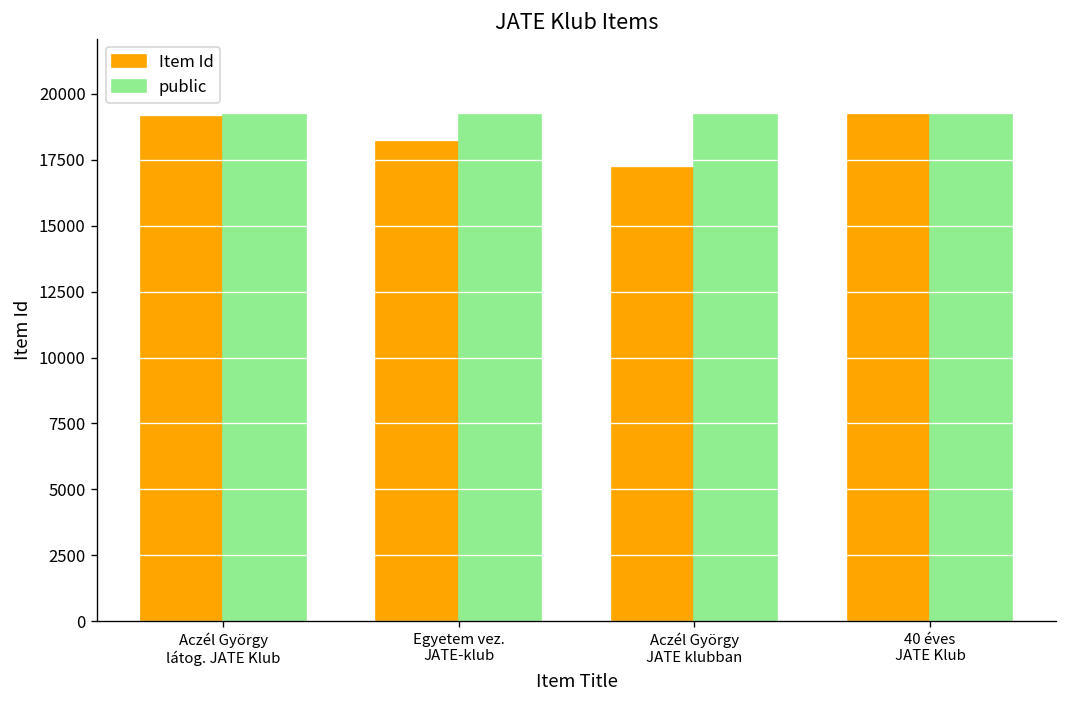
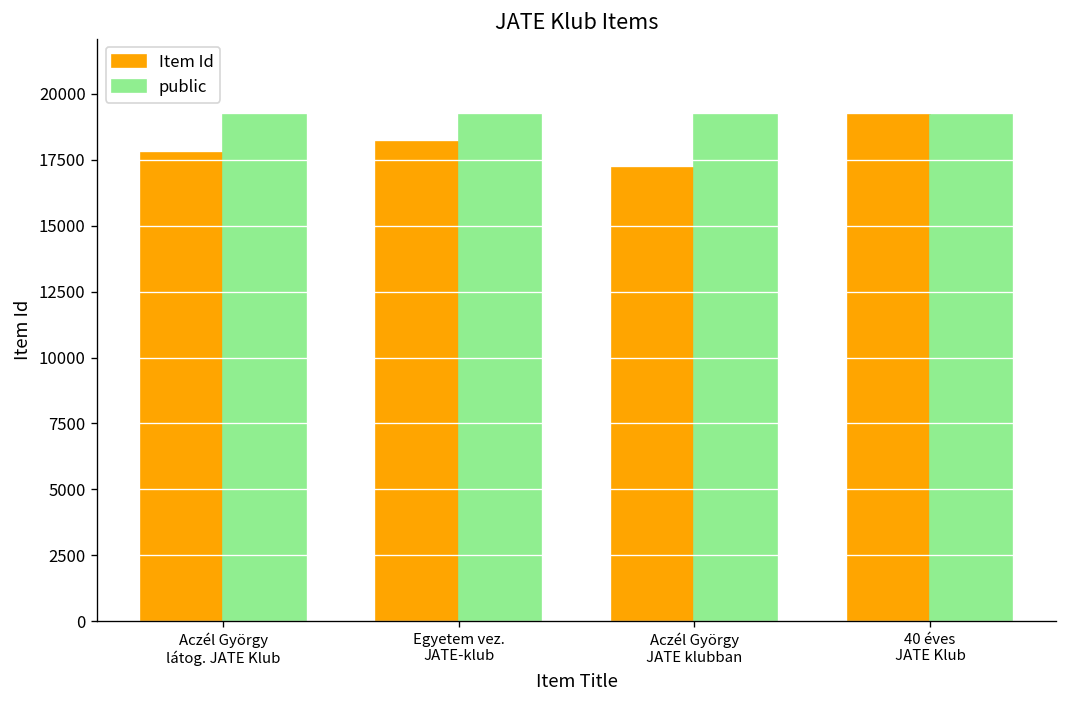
  {
    "Item Id": {
-     "Aczél György látog. JATE Klub": 19100,
+     "Aczél György látog. JATE Klub": 17800,
      "Egyetem vez. JATE-klub": 18200,
      "Aczél György JATE klubban": 17200,
      "40 éves JATE Klub": 19200
    },
    "public": {
      "Aczél György látog. JATE Klub": 19200,
      "Egyetem vez. JATE-klub": 19200,
      "Aczél György JATE klubban": 19200,
      "40 éves JATE Klub": 19200
    }
  }
